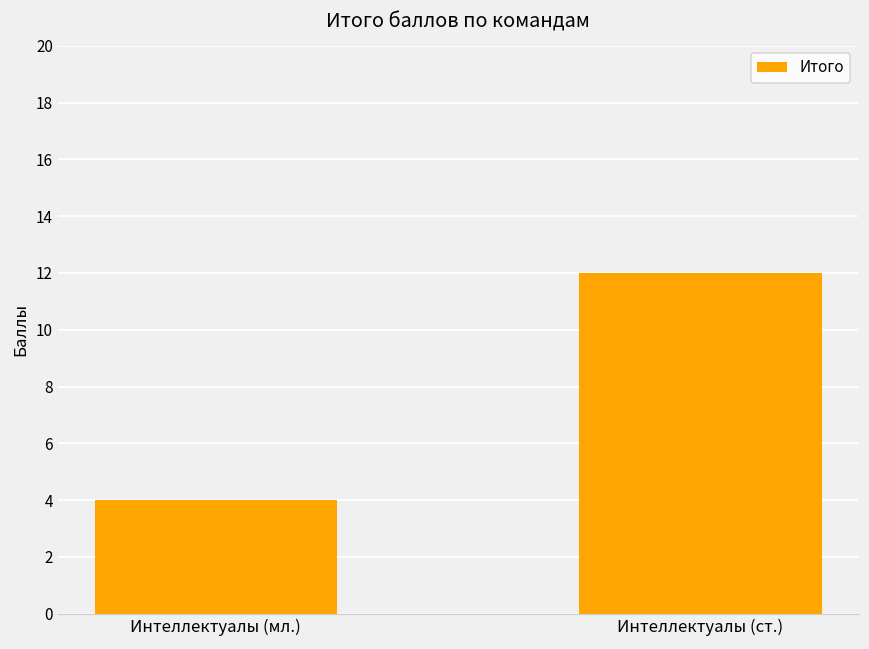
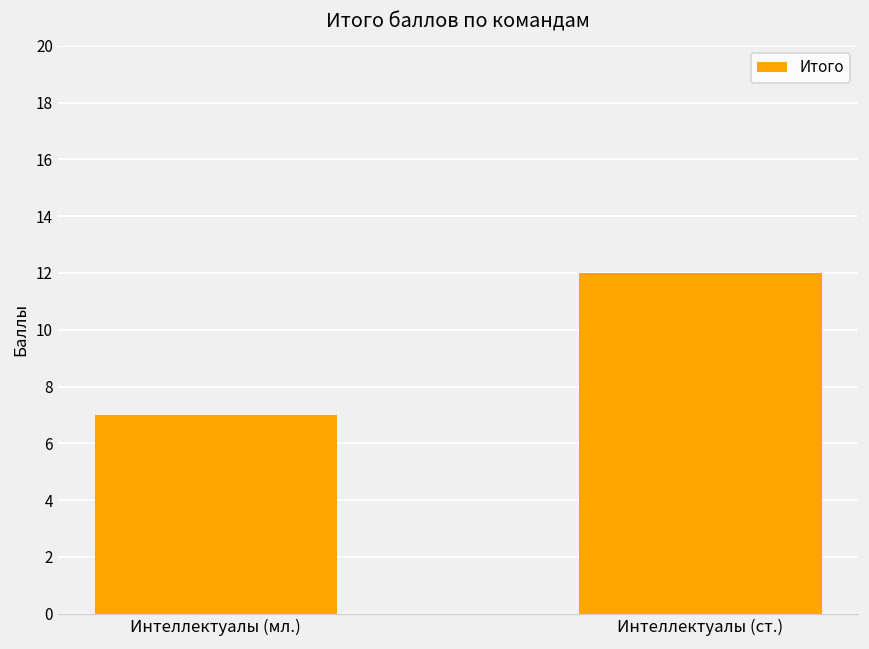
  {
-   "Интеллектуалы (мл.)": 4,
+   "Интеллектуалы (мл.)": 7,
    "Интеллектуалы (ст.)": 12
  }
